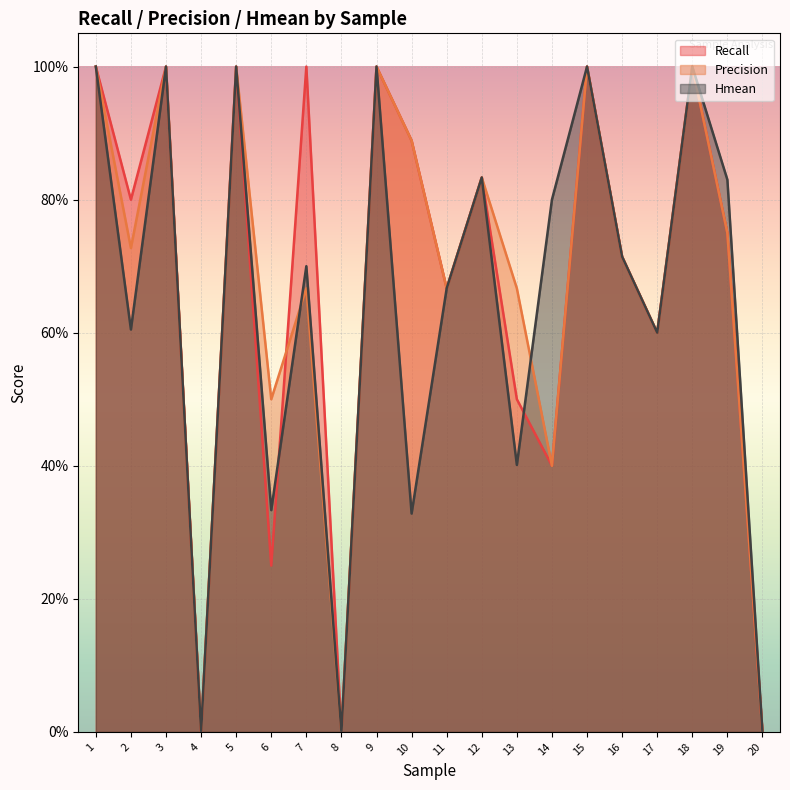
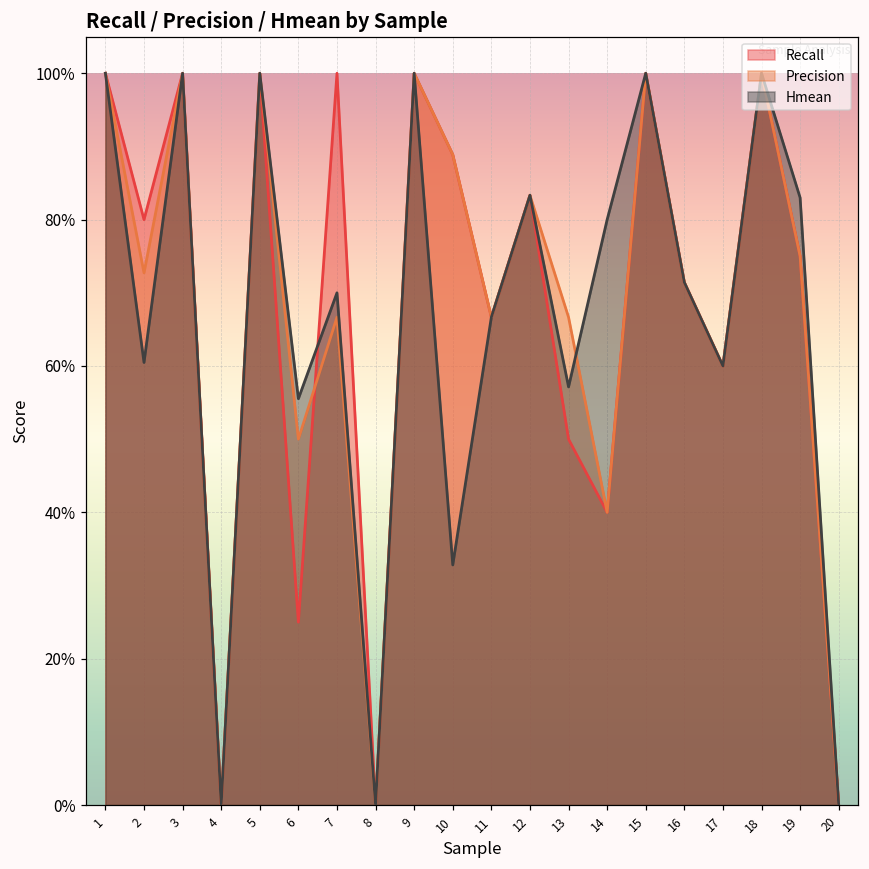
  {
    "Hmean": {
      "2": "60%",
-     "6": "33%",
+     "6": "56%",
      "7": "70%",
      "10": "33%",
-     "13": "40%",
+     "13": "57%",
      "14": "80%",
      "19": "83%"
    }
  }
